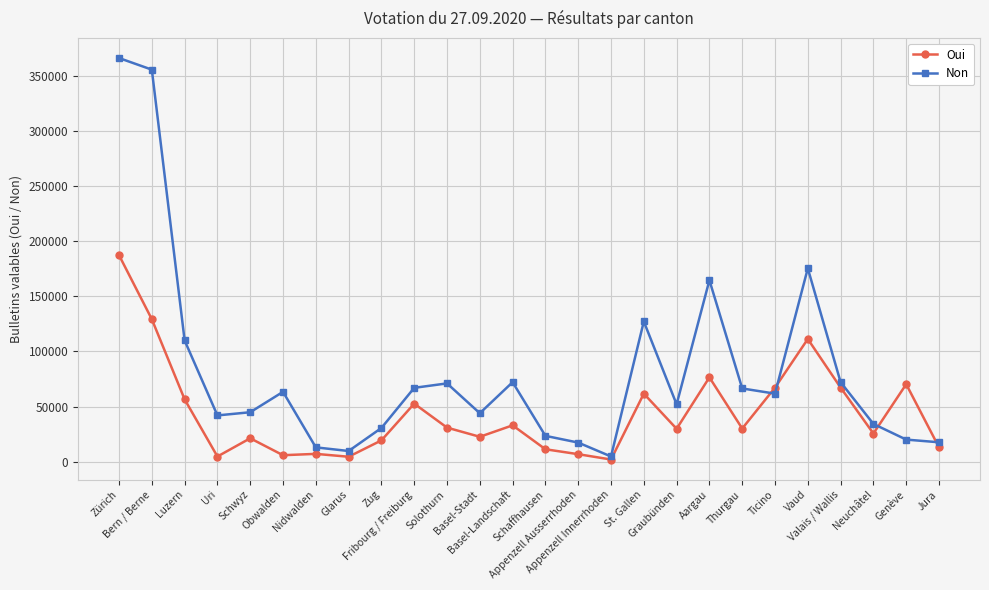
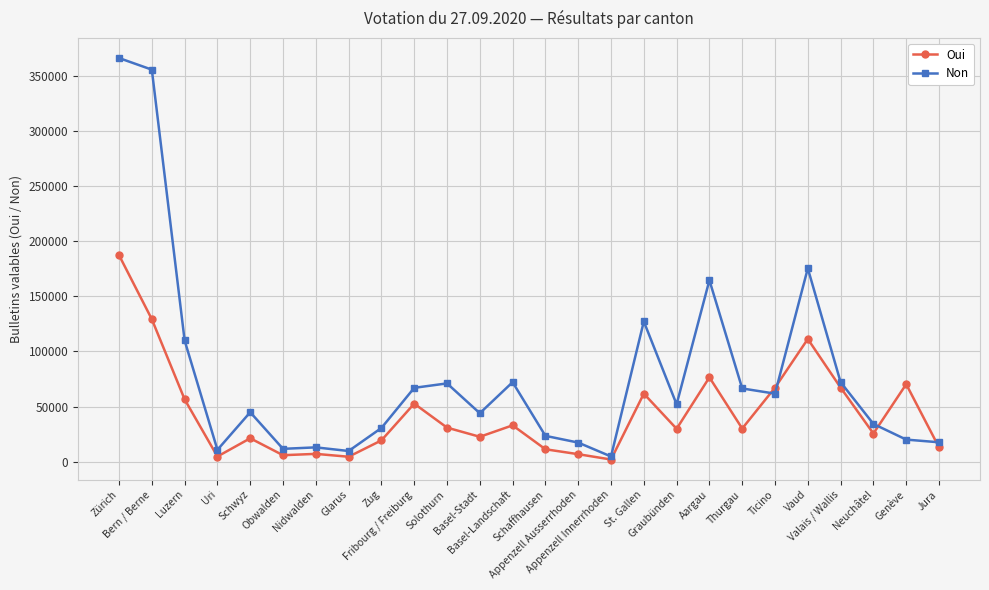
  {
    "Oui": {
      "Zürich": 187000,
      "Bern / Berne": 129000,
      "Luzern": 57000,
      "Uri": 5000,
      "Schwyz": 21000,
      "Obwalden": 6000,
      "Nidwalden": 7000,
      "Glarus": 4000,
      "Zug": 19000,
      "Fribourg / Freiburg": 53000,
      "Solothurn": 31000,
      "Basel-Stadt": 23000,
      "Basel-Landschaft": 33000,
      "Schaffhausen": 11000,
      "Appenzell Ausserrhoden": 7000,
      "Appenzell Innerrhoden": 2000,
      "St. Gallen": 62000,
      "Graubünden": 30000,
      "Aargau": 76000,
      "Thurgau": 30000,
      "Ticino": 67000,
      "Vaud": 111000,
      "Valais / Wallis": 67000,
      "Neuchâtel": 26000,
      "Genève": 70000,
      "Jura": 13000
    },
    "Non": {
      "Zürich": 366000,
      "Bern / Berne": 356000,
      "Luzern": 110000,
-     "Uri": 42000,
+     "Uri": 11000,
      "Schwyz": 45000,
-     "Obwalden": 63000,
+     "Obwalden": 12000,
      "Nidwalden": 13000,
      "Glarus": 10000,
      "Zug": 31000,
      "Fribourg / Freiburg": 67000,
      "Solothurn": 71000,
      "Basel-Stadt": 44000,
      "Basel-Landschaft": 72000,
      "Schaffhausen": 23000,
      "Appenzell Ausserrhoden": 17000,
      "Appenzell Innerrhoden": 5000,
      "St. Gallen": 127000,
      "Graubünden": 52000,
      "Aargau": 165000,
      "Thurgau": 66000,
      "Ticino": 62000,
      "Vaud": 175000,
      "Valais / Wallis": 72000,
      "Neuchâtel": 34000,
      "Genève": 20000,
      "Jura": 18000
    }
  }
